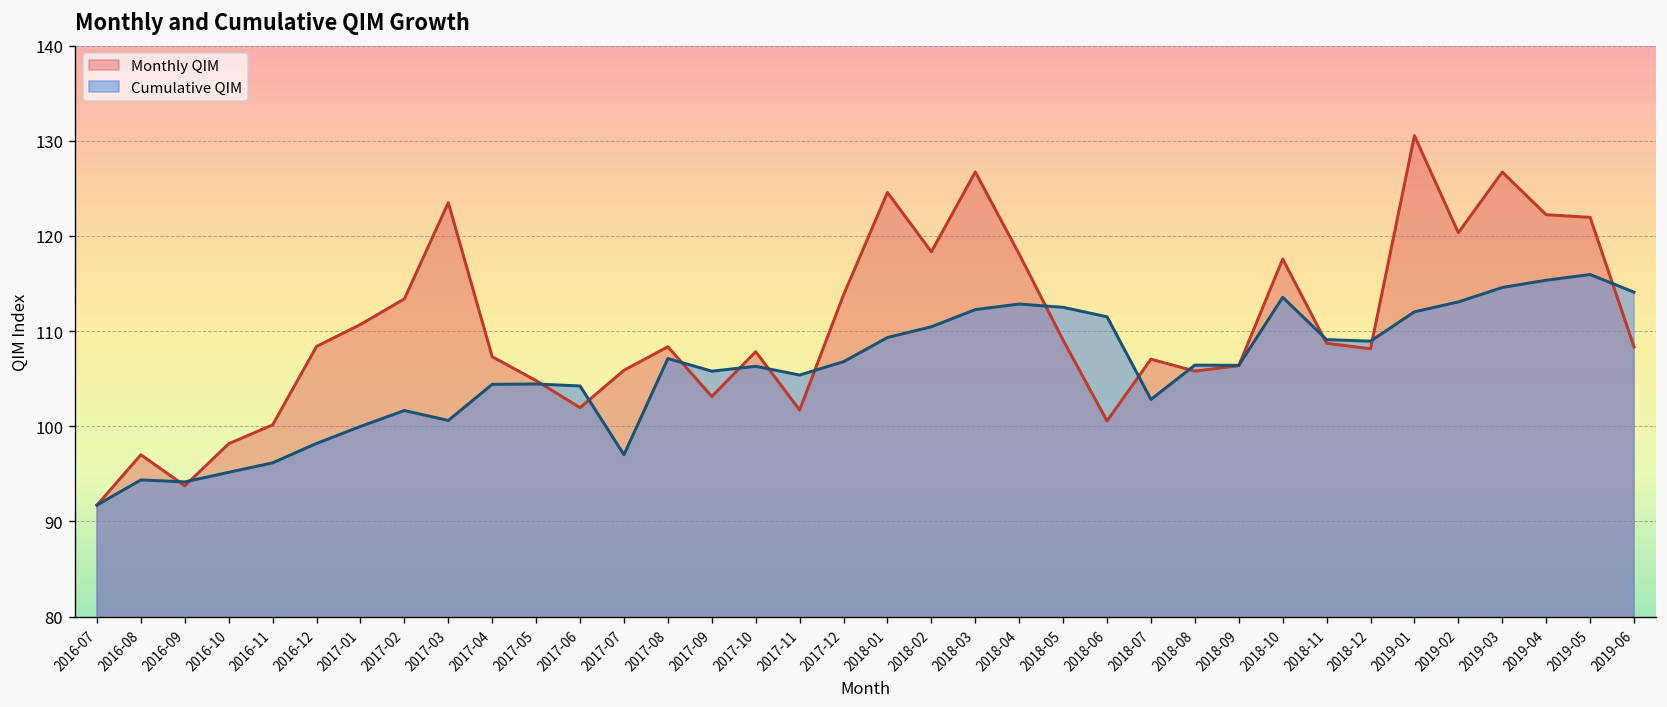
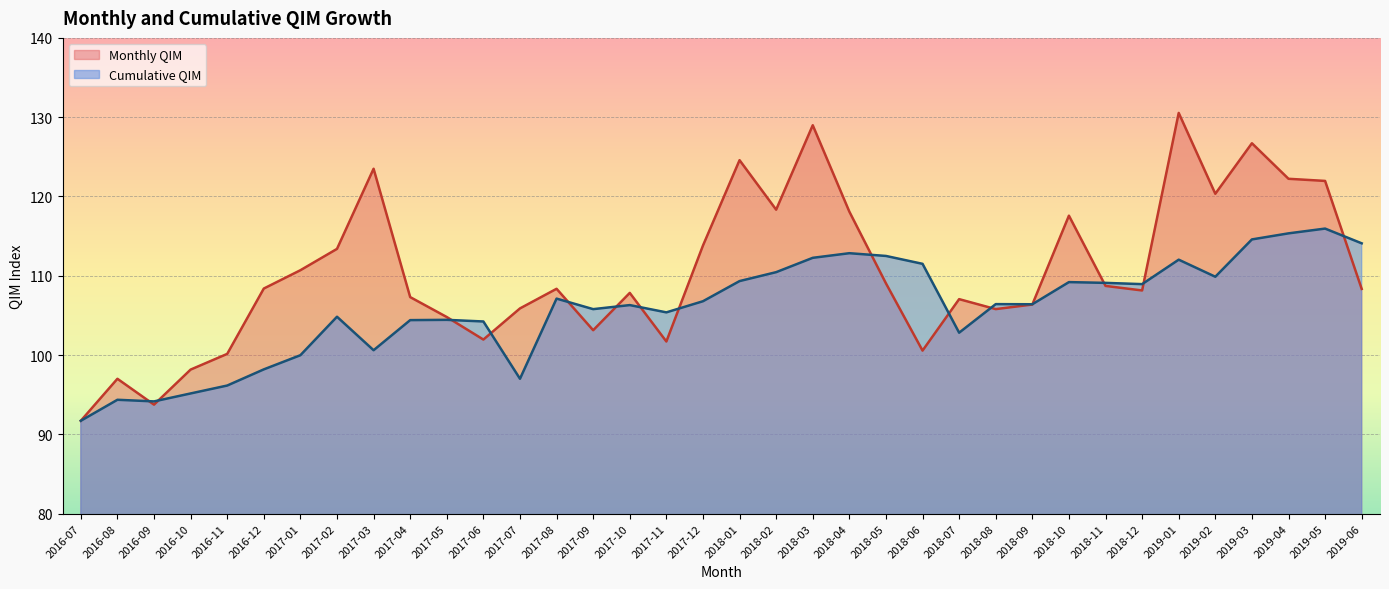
  {
    "Monthly QIM": {
      "2016-08": 97,
      "2016-09": 94,
      "2016-10": 98,
      "2016-11": 100,
      "2016-12": 108,
      "2017-01": 111,
      "2017-02": 113,
      "2017-03": 123,
      "2017-04": 107,
      "2017-05": 105,
      "2017-06": 102,
      "2017-07": 106,
      "2017-08": 108,
      "2017-09": 103,
      "2017-10": 108,
      "2017-11": 102,
      "2017-12": 114,
      "2018-01": 125,
      "2018-02": 118,
-     "2018-03": 127,
+     "2018-03": 129,
      "2018-04": 118,
      "2018-05": 109,
      "2018-06": 101,
      "2018-07": 107,
      "2018-08": 106,
      "2018-10": 118,
      "2018-11": 109,
      "2018-12": 108,
      "2019-01": 131,
      "2019-02": 120,
      "2019-03": 127,
      "2019-04": 122,
      "2019-05": 122,
      "2019-06": 108
    },
    "Cumulative QIM": {
      "2016-08": 94,
      "2016-09": 94,
      "2016-10": 95,
      "2016-11": 96,
      "2016-12": 98,
      "2017-01": 100,
-     "2017-02": 102,
+     "2017-02": 105,
      "2017-03": 101,
      "2017-04": 104,
      "2017-05": 104,
      "2017-06": 104,
      "2017-07": 97,
      "2017-08": 107,
      "2017-09": 106,
      "2017-10": 106,
      "2017-11": 105,
      "2017-12": 107,
      "2018-01": 109,
      "2018-02": 110,
      "2018-03": 112,
      "2018-04": 113,
      "2018-05": 113,
      "2018-06": 112,
      "2018-07": 103,
      "2018-08": 106,
-     "2018-10": 114,
+     "2018-10": 109,
      "2018-11": 109,
      "2018-12": 109,
      "2019-01": 112,
-     "2019-02": 113,
+     "2019-02": 110,
      "2019-03": 115,
      "2019-04": 115,
      "2019-05": 116,
      "2019-06": 114
    }
  }
